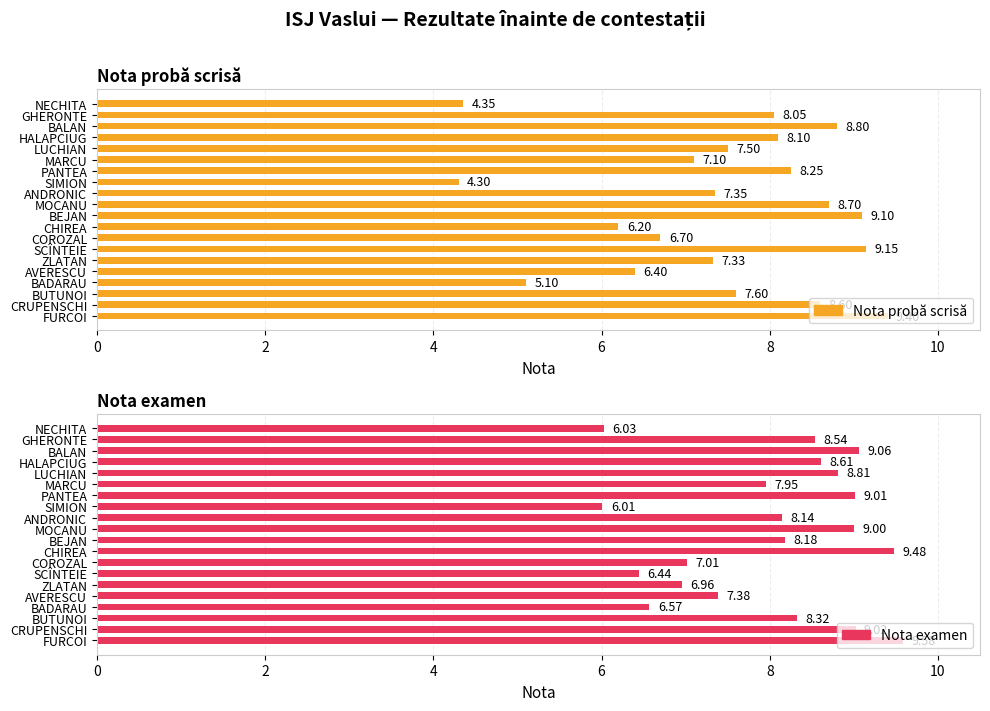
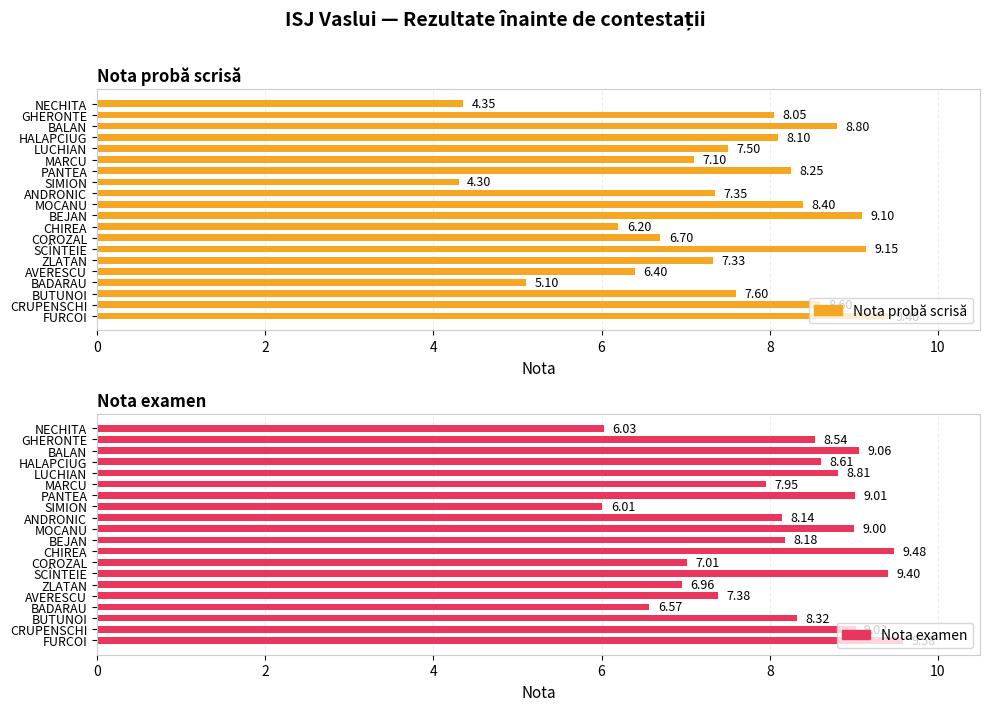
  {
    "Nota probă scrisă": {
      "NECHITA": 4.35,
      "GHERONTE": 8.05,
      "BALAN": 8.80,
      "HALAPCIUG": 8.10,
      "LUCHIAN": 7.50,
      "MARCU": 7.10,
      "PANTEA": 8.25,
      "SIMION": 4.30,
      "ANDRONIC": 7.35,
-     "MOCANU": 8.70,
+     "MOCANU": 8.40,
      "BEJAN": 9.10,
      "CHIREA": 6.20,
      "COROZAL": 6.70,
      "SCÎNTEIE": 9.15,
      "ZLATAN": 7.33,
      "AVERESCU": 6.40,
      "BADARAU": 5.10,
      "BUTUNOI": 7.60
    },
    "Nota examen": {
      "NECHITA": 6.03,
      "GHERONTE": 8.54,
      "BALAN": 9.06,
      "HALAPCIUG": 8.61,
      "LUCHIAN": 8.81,
      "MARCU": 7.95,
      "PANTEA": 9.01,
      "SIMION": 6.01,
      "ANDRONIC": 8.14,
      "MOCANU": 9.00,
      "BEJAN": 8.18,
      "CHIREA": 9.48,
      "COROZAL": 7.01,
-     "SCÎNTEIE": 6.44,
+     "SCÎNTEIE": 9.40,
      "ZLATAN": 6.96,
      "AVERESCU": 7.38,
      "BADARAU": 6.57,
      "BUTUNOI": 8.32
    }
  }
